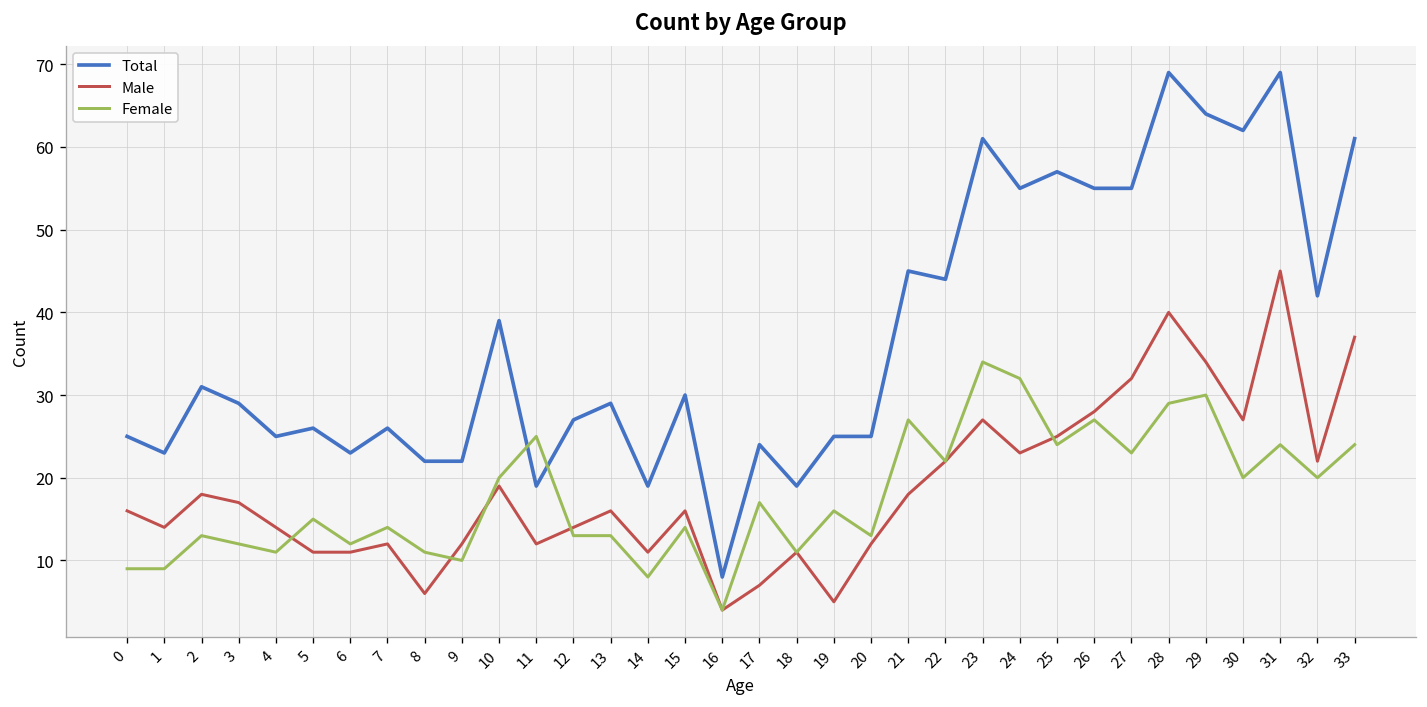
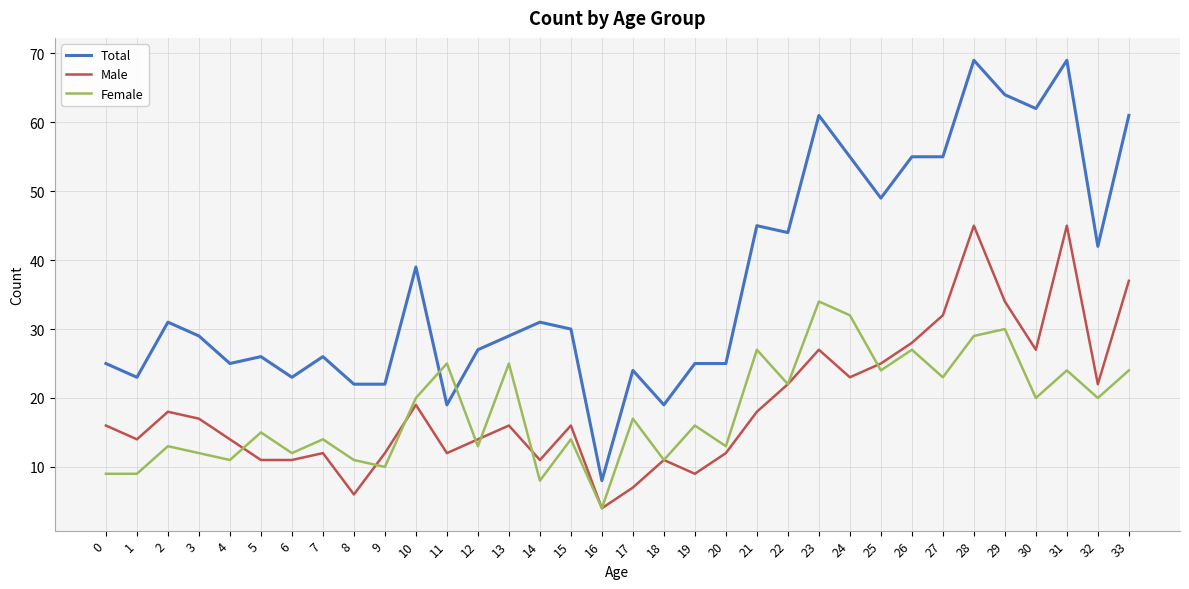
  {
    "Total": {
      "0": 25,
      "1": 23,
      "2": 31,
      "3": 29,
      "4": 25,
      "5": 26,
      "6": 23,
      "7": 26,
      "8": 22,
      "9": 22,
      "10": 39,
      "11": 19,
      "12": 27,
      "13": 29,
-     "14": 19,
+     "14": 31,
      "15": 30,
      "16": 8,
      "17": 24,
      "18": 19,
      "19": 25,
      "20": 25,
      "21": 45,
      "22": 44,
      "23": 61,
      "24": 55,
-     "25": 57,
+     "25": 49,
      "26": 55,
      "27": 55,
      "28": 69,
      "29": 64,
      "30": 62,
      "31": 69,
      "32": 42,
      "33": 61
    },
    "Male": {
      "0": 16,
      "1": 14,
      "2": 18,
      "3": 17,
      "4": 14,
      "5": 11,
      "6": 11,
      "7": 12,
      "8": 6,
      "9": 12,
      "10": 19,
      "11": 12,
      "12": 14,
      "13": 16,
      "14": 11,
      "15": 16,
      "17": 7,
-     "19": 5,
+     "19": 9,
      "20": 12,
      "21": 18,
      "23": 27,
      "24": 23,
      "25": 25,
      "26": 28,
      "27": 32,
-     "28": 40,
+     "28": 45,
      "29": 34,
      "30": 27,
      "31": 45,
      "32": 22,
      "33": 37
    },
    "Female": {
      "0": 9,
      "1": 9,
      "2": 13,
      "3": 12,
      "4": 11,
      "5": 15,
      "6": 12,
      "7": 14,
      "8": 11,
      "9": 10,
      "10": 20,
      "11": 25,
      "12": 13,
-     "13": 13,
+     "13": 25,
      "14": 8,
      "15": 14,
      "17": 17,
      "19": 16,
      "20": 13,
      "21": 27,
      "23": 34,
      "24": 32,
      "25": 24,
      "26": 27,
      "27": 23,
      "28": 29,
      "29": 30,
      "30": 20,
      "31": 24,
      "32": 20,
      "33": 24
    }
  }
